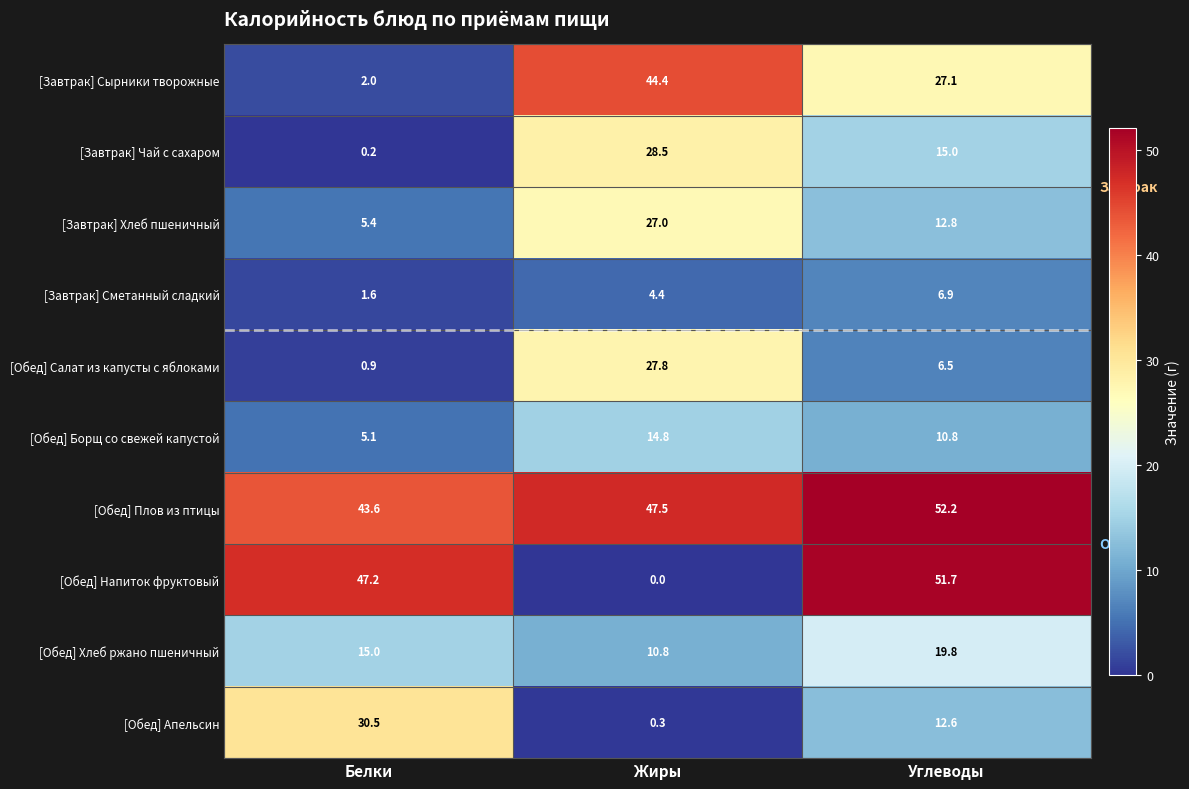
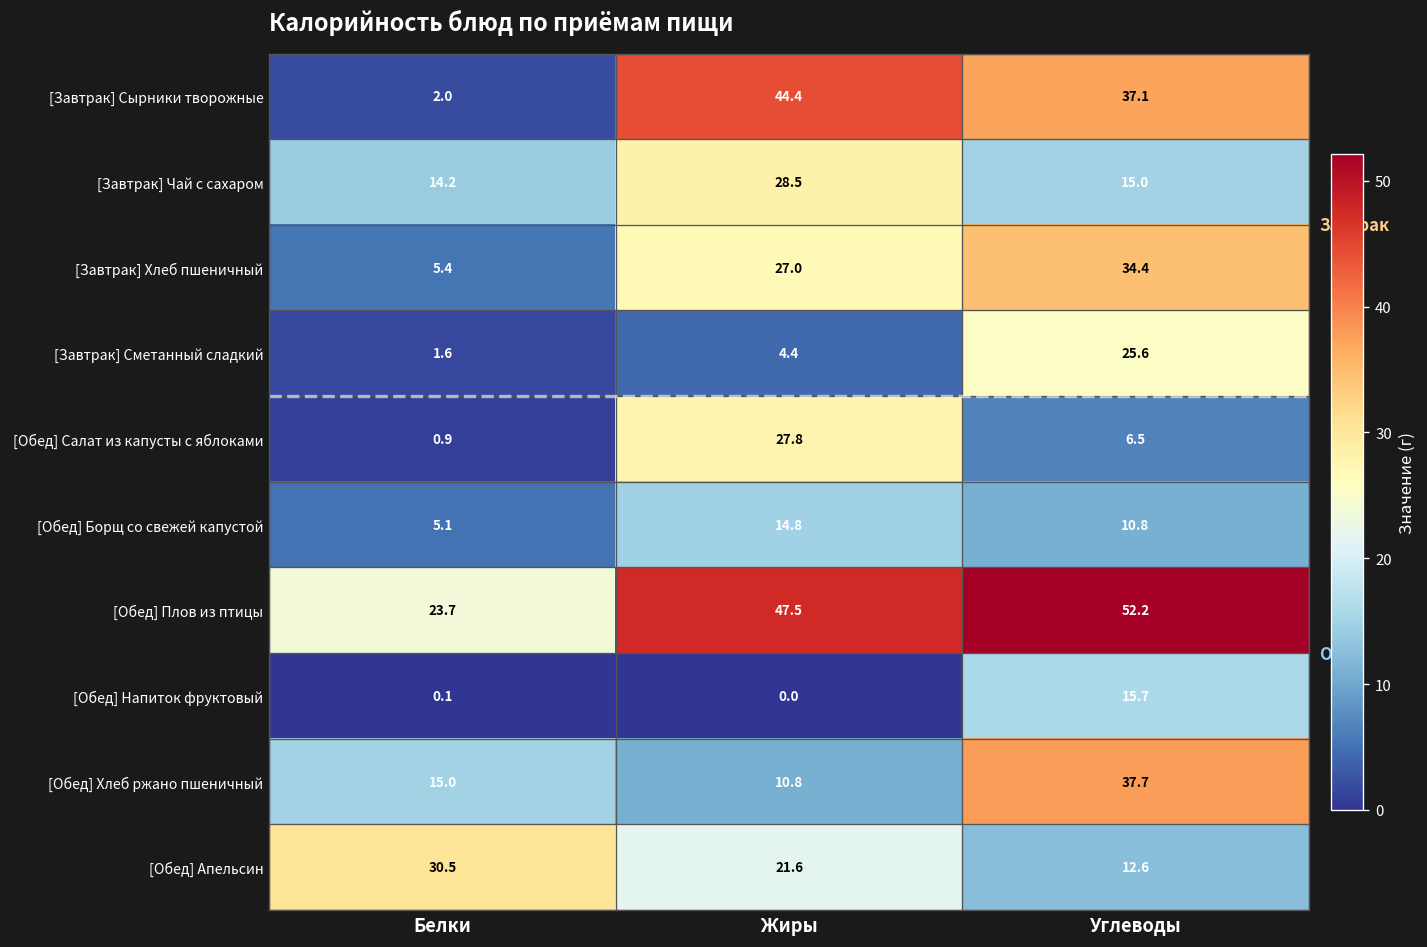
  {
    "[Завтрак] Сырники творожные": {
      "Белки": 2.0,
      "Жиры": 44.4,
-     "Углеводы": 27.1
+     "Углеводы": 37.1
    },
    "[Завтрак] Чай с сахаром": {
-     "Белки": 0.2,
+     "Белки": 14.2,
      "Жиры": 28.5,
      "Углеводы": 15.0
    },
    "[Завтрак] Хлеб пшеничный": {
      "Белки": 5.4,
      "Жиры": 27.0,
-     "Углеводы": 12.8
+     "Углеводы": 34.4
    },
    "[Завтрак] Сметанный сладкий": {
      "Белки": 1.6,
      "Жиры": 4.4,
-     "Углеводы": 6.9
+     "Углеводы": 25.6
    },
    "[Обед] Салат из капусты с яблоками": {
      "Белки": 0.9,
      "Жиры": 27.8,
      "Углеводы": 6.5
    },
    "[Обед] Борщ со свежей капустой": {
      "Белки": 5.1,
      "Жиры": 14.8,
      "Углеводы": 10.8
    },
    "[Обед] Плов из птицы": {
-     "Белки": 43.6,
+     "Белки": 23.7,
      "Жиры": 47.5,
      "Углеводы": 52.2
    },
    "[Обед] Напиток фруктовый": {
-     "Белки": 47.2,
+     "Белки": 0.1,
      "Жиры": 0.0,
-     "Углеводы": 51.7
+     "Углеводы": 15.7
    },
    "[Обед] Хлеб ржано пшеничный": {
      "Белки": 15.0,
      "Жиры": 10.8,
-     "Углеводы": 19.8
+     "Углеводы": 37.7
    },
    "[Обед] Апельсин": {
      "Белки": 30.5,
-     "Жиры": 0.3,
+     "Жиры": 21.6,
      "Углеводы": 12.6
    }
  }
